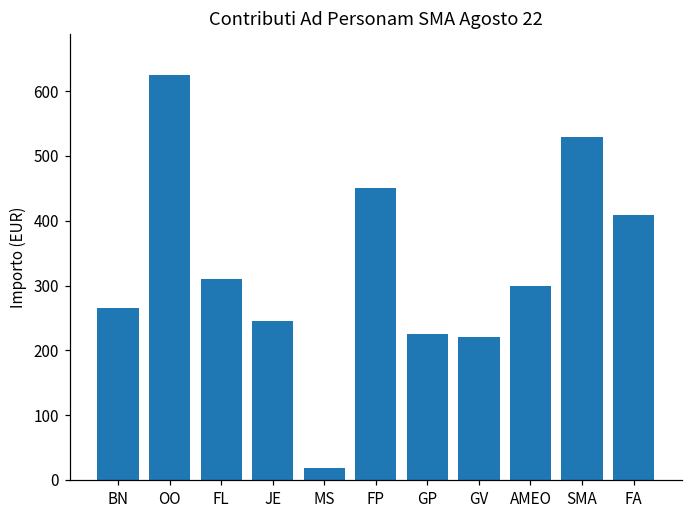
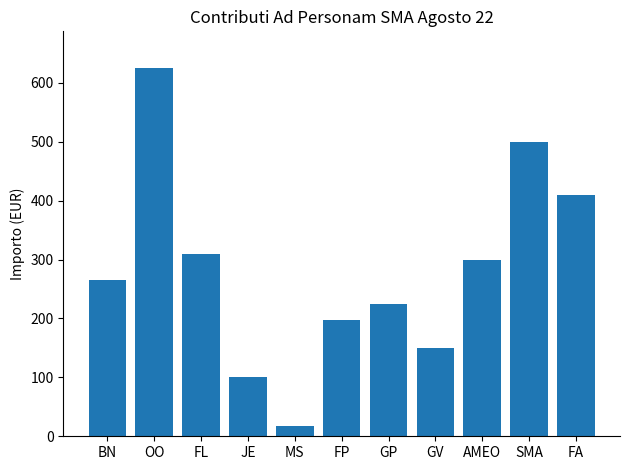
  {
    "BN": 270,
    "OO": 630,
    "FL": 310,
-   "JE": 250,
+   "JE": 100,
    "MS": 20,
-   "FP": 450,
+   "FP": 200,
    "GP": 230,
-   "GV": 220,
+   "GV": 150,
    "AMEO": 300,
-   "SMA": 530,
+   "SMA": 500,
    "FA": 410
  }
